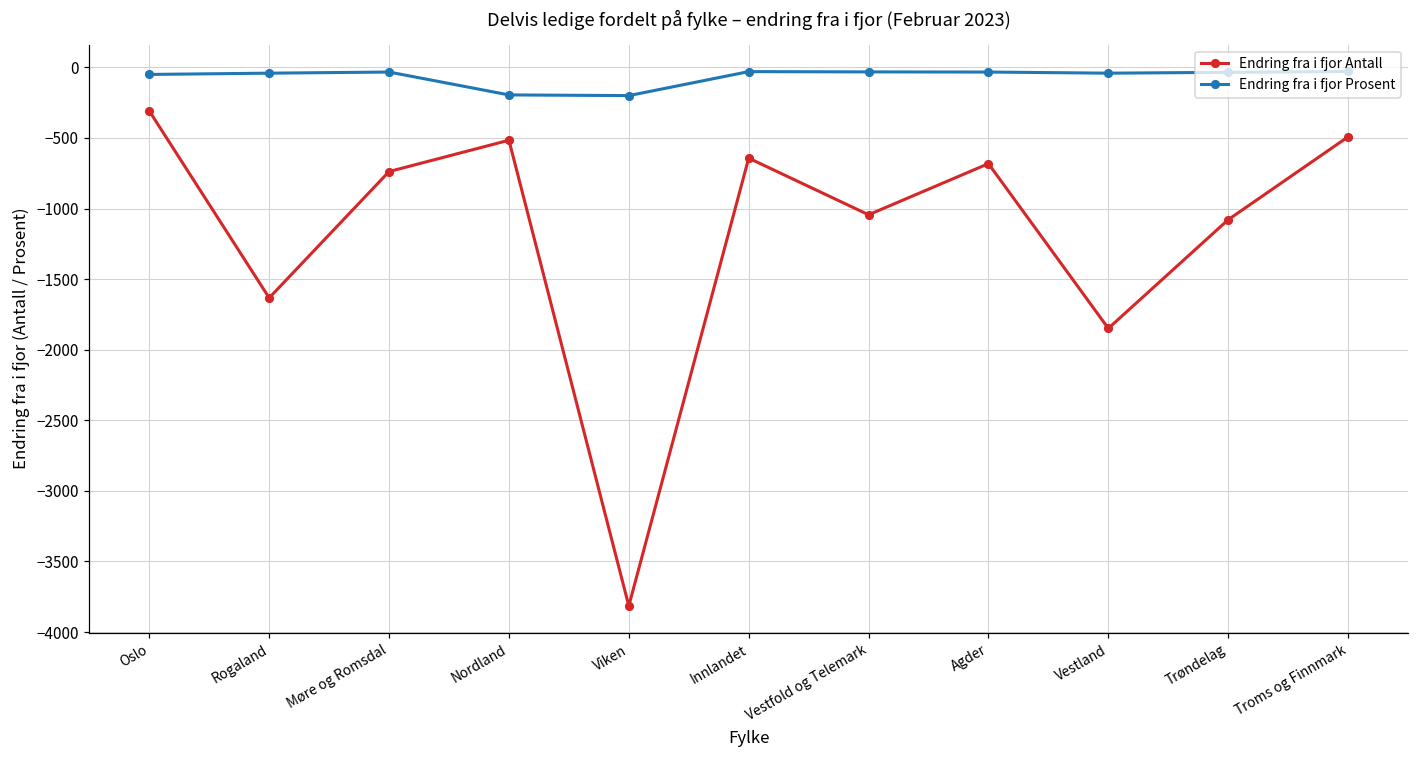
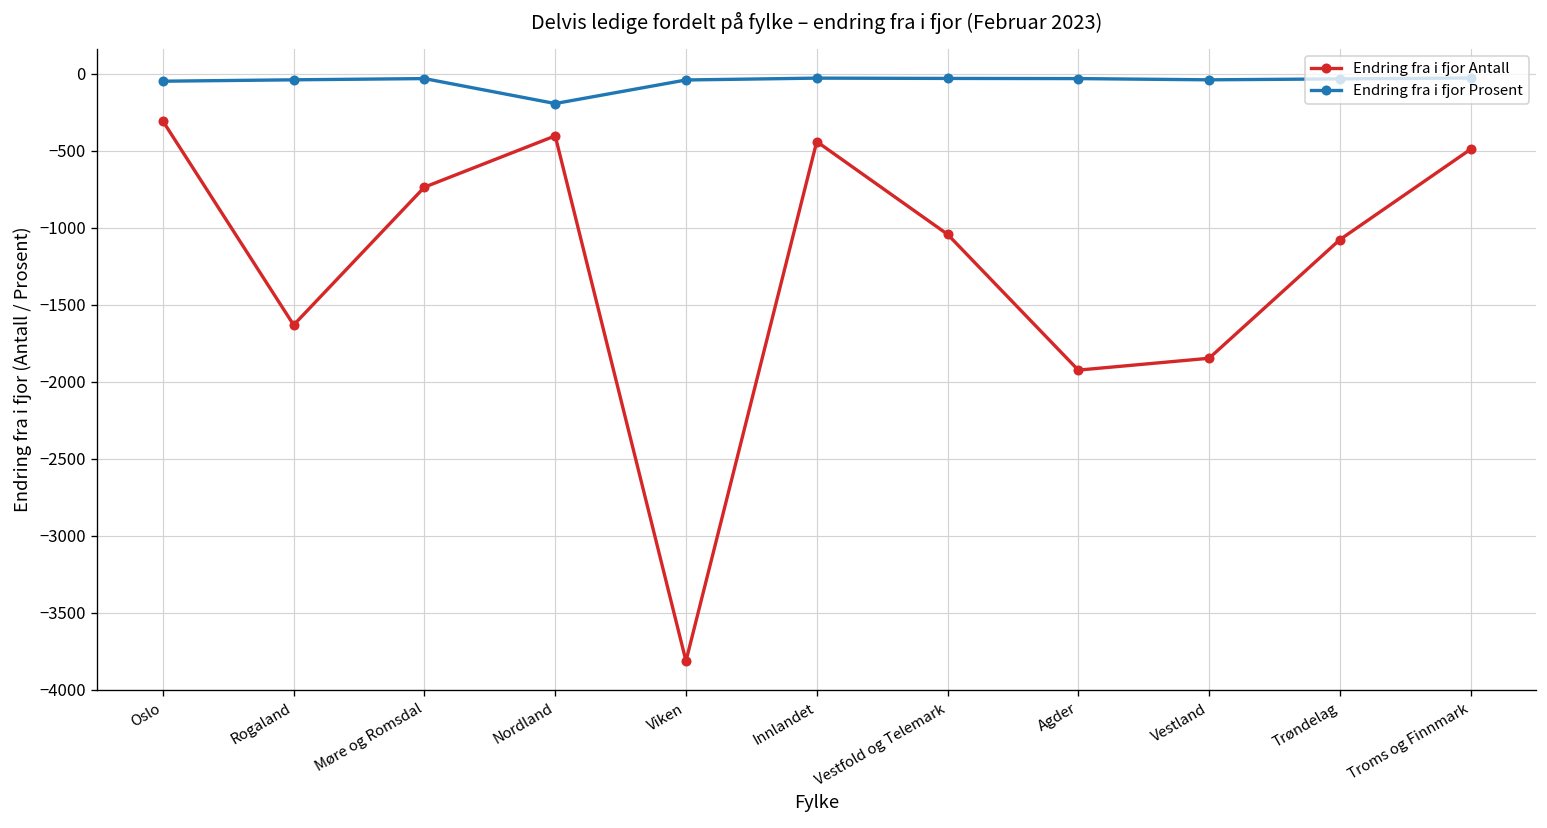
  {
    "Endring fra i fjor Antall": {
      "Oslo": -310,
      "Rogaland": -1630,
      "Møre og Romsdal": -740,
-     "Nordland": -520,
+     "Nordland": -410,
      "Viken": -3820,
-     "Innlandet": -640,
+     "Innlandet": -440,
      "Vestfold og Telemark": -1040,
-     "Agder": -680,
+     "Agder": -1930,
      "Vestland": -1850,
      "Trøndelag": -1080,
      "Troms og Finnmark": -490
    },
    "Endring fra i fjor Prosent": {
      "Oslo": -50,
      "Rogaland": -40,
      "Møre og Romsdal": -30,
      "Nordland": -200,
-     "Viken": -200,
+     "Viken": -40,
      "Innlandet": -30,
      "Vestfold og Telemark": -30,
      "Agder": -30,
      "Vestland": -40
    }
  }
